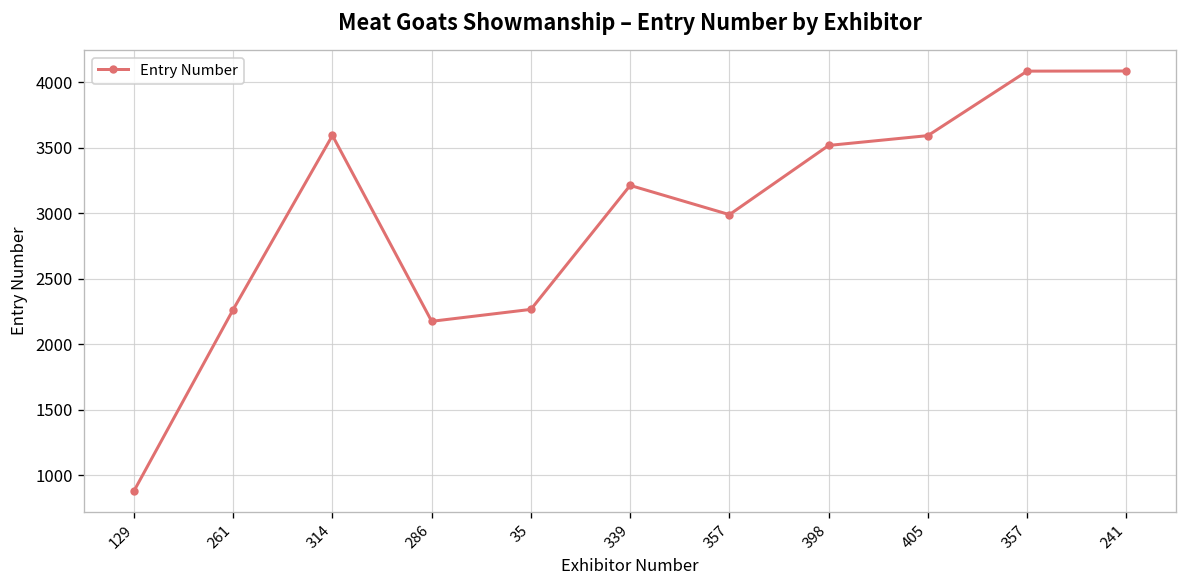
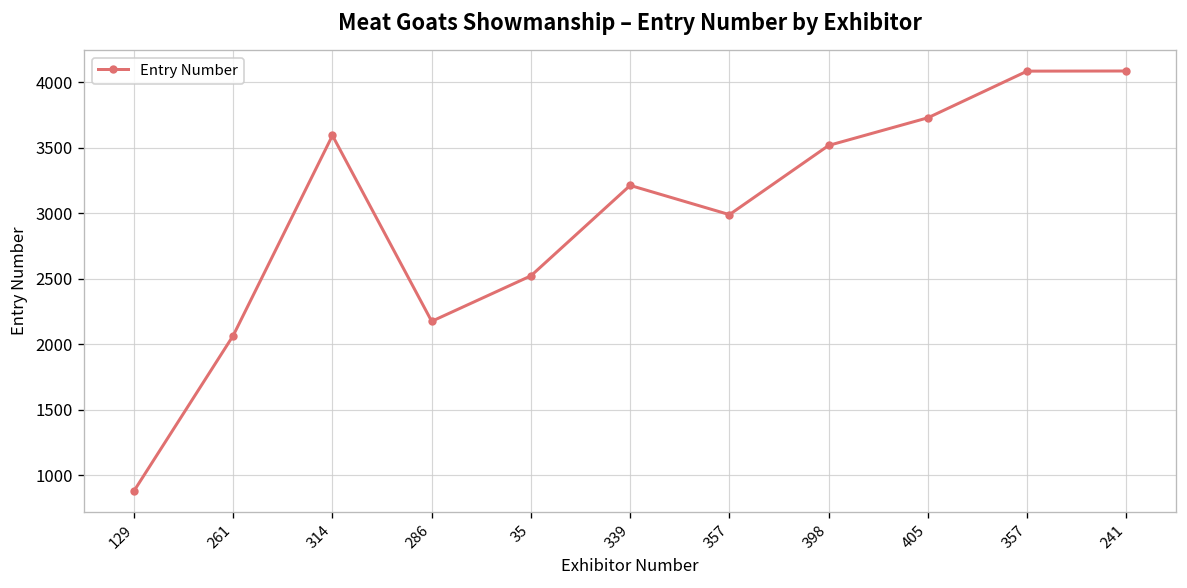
  {
    "129": 880,
-   "261": 2260,
+   "261": 2070,
    "314": 3590,
    "286": 2170,
-   "35": 2270,
+   "35": 2520,
    "339": 3210,
    "398": 3520,
-   "405": 3590,
+   "405": 3730,
    "241": 4080
  }
